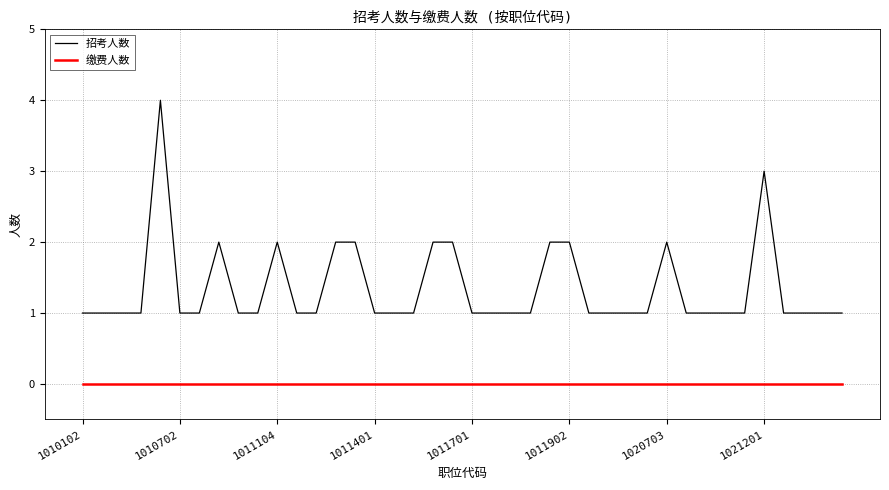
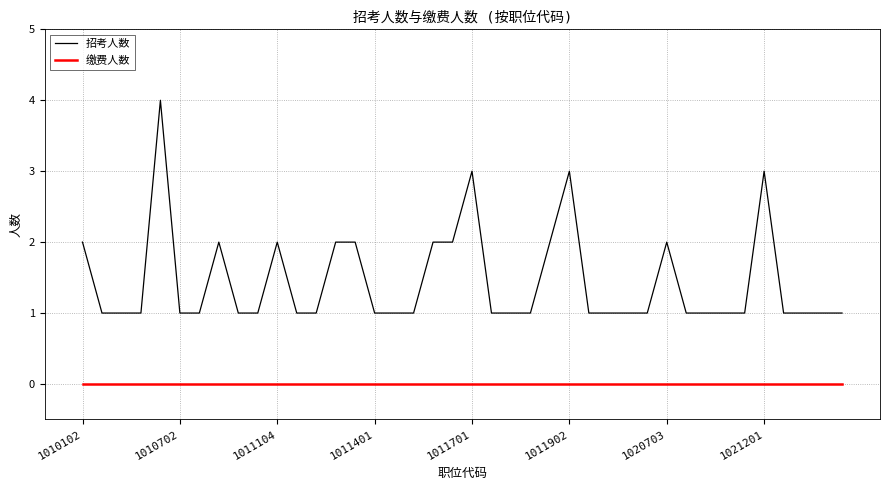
  {
    "招考人数": {
-     "1010102": 1,
+     "1010102": 2,
      "1010702": 1,
      "1011104": 2,
      "1011401": 1,
-     "1011701": 1,
-     "1011902": 2,
+     "1011701": 3,
+     "1011902": 3,
      "1020703": 2,
      "1021201": 3
    },
    "缴费人数": {
      "1010102": 0,
      "1010702": 0,
      "1011104": 0,
      "1011401": 0,
      "1011701": 0,
      "1011902": 0,
      "1020703": 0,
      "1021201": 0
    }
  }
